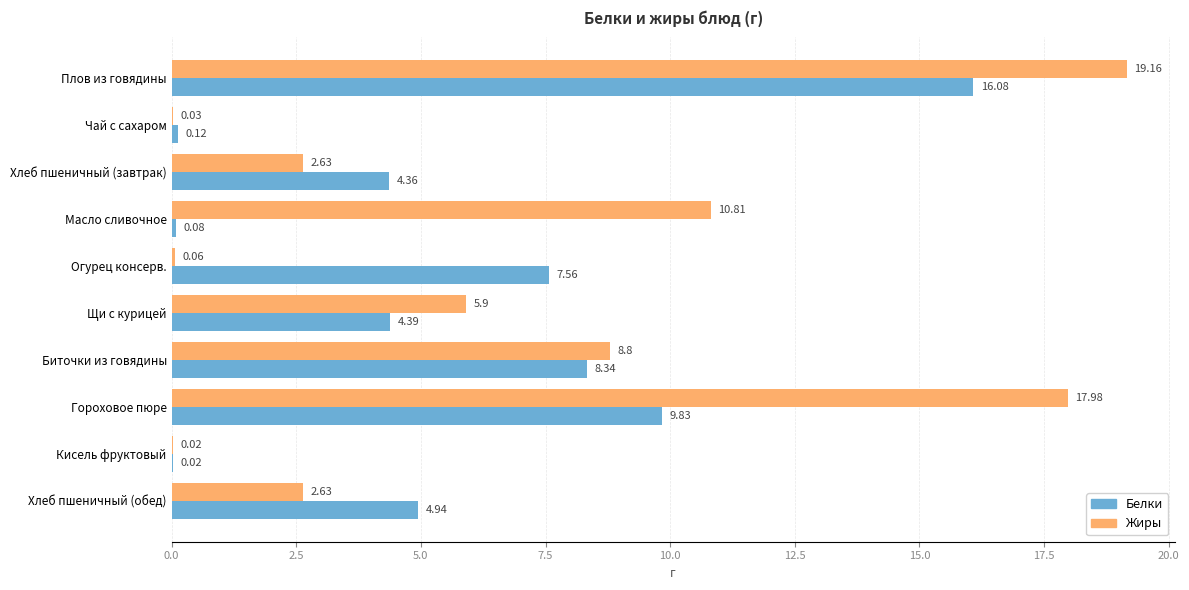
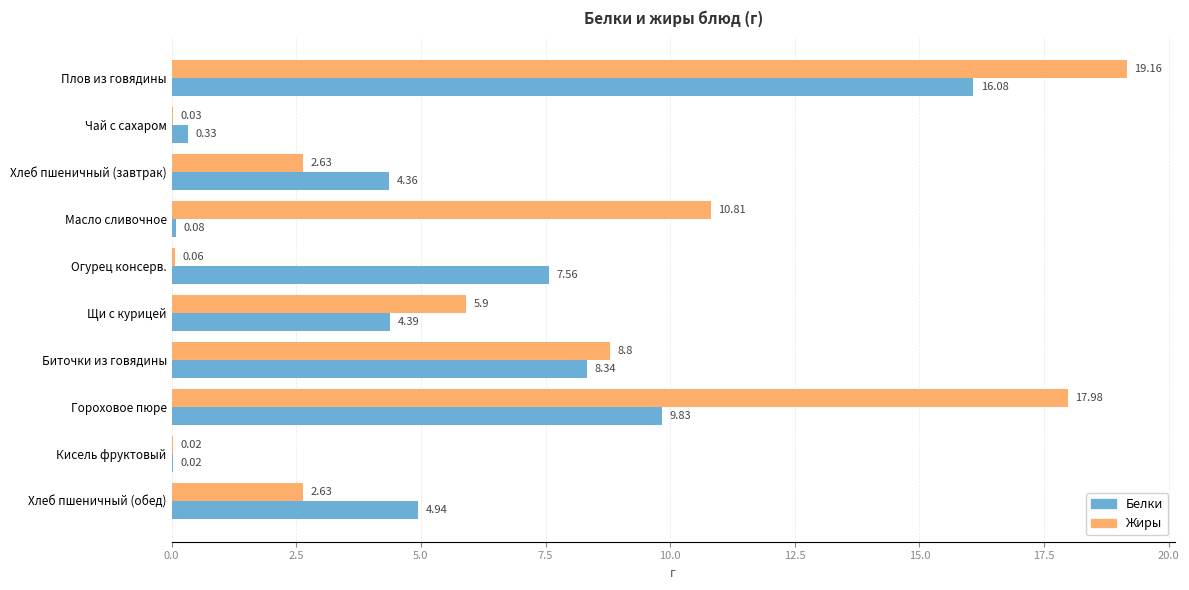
  {
    "Белки": {
      "Плов из говядины": 16.08,
-     "Чай с сахаром": 0.12,
+     "Чай с сахаром": 0.33,
      "Хлеб пшеничный (завтрак)": 4.36,
      "Масло сливочное": 0.08,
      "Огурец консерв.": 7.56,
      "Щи с курицей": 4.39,
      "Биточки из говядины": 8.34,
      "Гороховое пюре": 9.83,
      "Кисель фруктовый": 0.02,
      "Хлеб пшеничный (обед)": 4.94
    },
    "Жиры": {
      "Плов из говядины": 19.16,
      "Чай с сахаром": 0.03,
      "Хлеб пшеничный (завтрак)": 2.63,
      "Масло сливочное": 10.81,
      "Огурец консерв.": 0.06,
      "Щи с курицей": 5.9,
      "Биточки из говядины": 8.8,
      "Гороховое пюре": 17.98,
      "Кисель фруктовый": 0.02,
      "Хлеб пшеничный (обед)": 2.63
    }
  }
